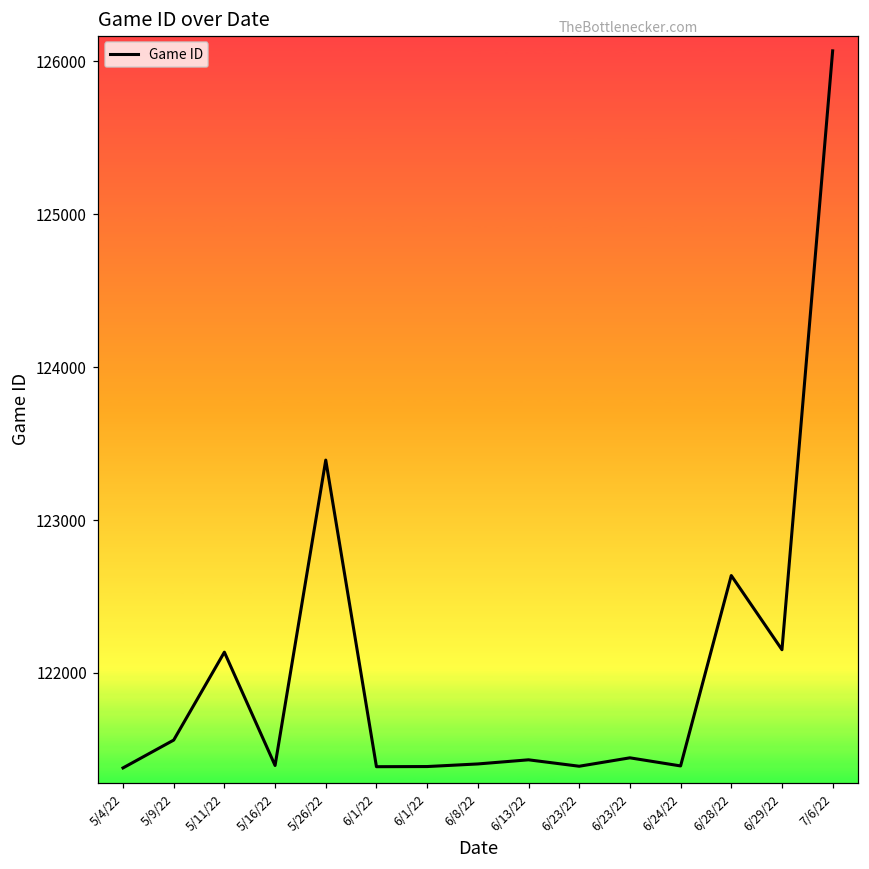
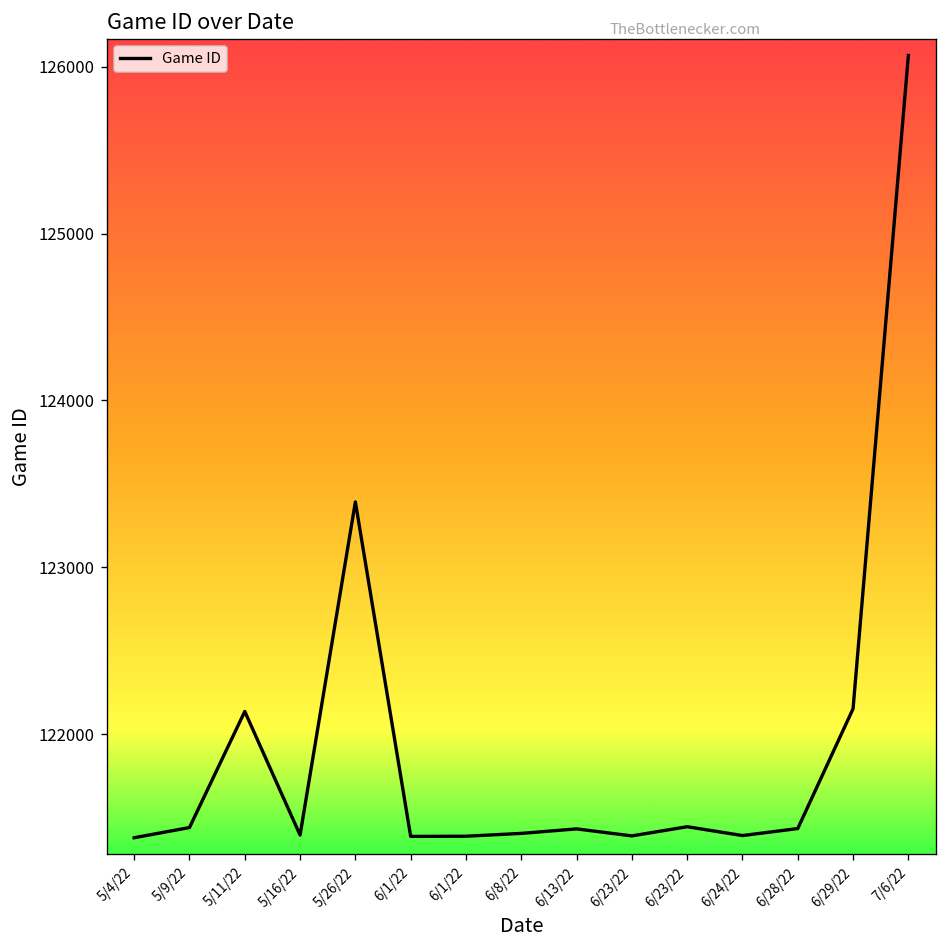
  {
    "5/4/22": 121380,
-   "5/9/22": 121560,
+   "5/9/22": 121440,
    "5/11/22": 122140,
    "5/16/22": 121400,
    "5/26/22": 123390,
    "6/8/22": 121410,
    "6/13/22": 121430,
    "6/24/22": 121390,
-   "6/28/22": 122640,
+   "6/28/22": 121430,
    "6/29/22": 122150,
    "7/6/22": 126070
  }
